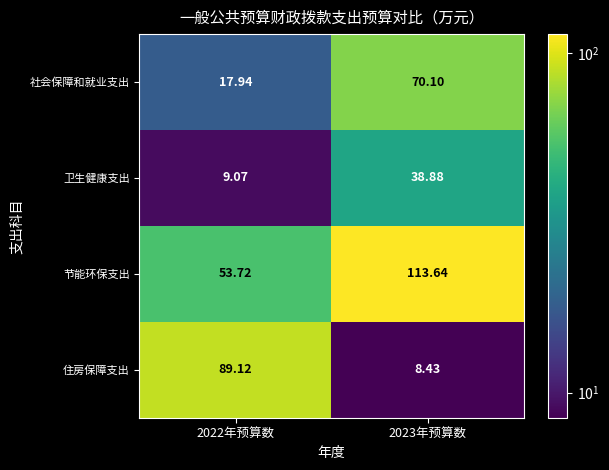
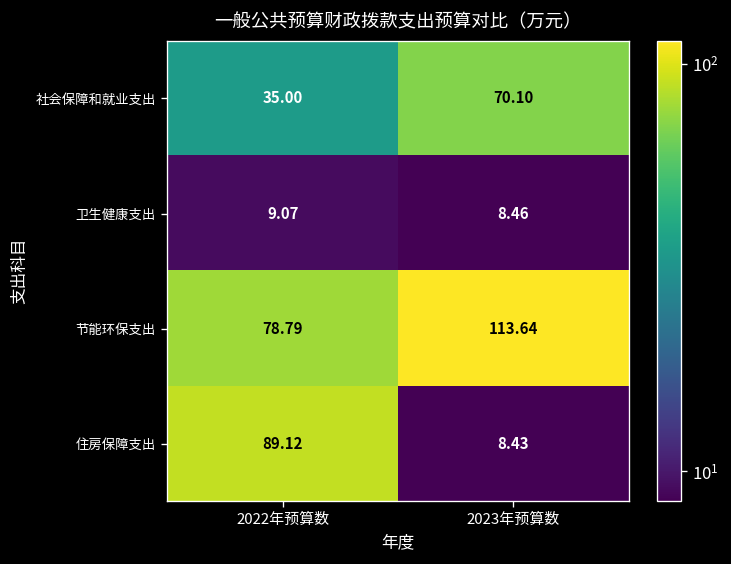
  {
    "社会保障和就业支出": {
-     "2022年预算数": 17.94,
+     "2022年预算数": 35.00,
      "2023年预算数": 70.10
    },
    "卫生健康支出": {
      "2022年预算数": 9.07,
-     "2023年预算数": 38.88
+     "2023年预算数": 8.46
    },
    "节能环保支出": {
-     "2022年预算数": 53.72,
+     "2022年预算数": 78.79,
      "2023年预算数": 113.64
    },
    "住房保障支出": {
      "2022年预算数": 89.12,
      "2023年预算数": 8.43
    }
  }
